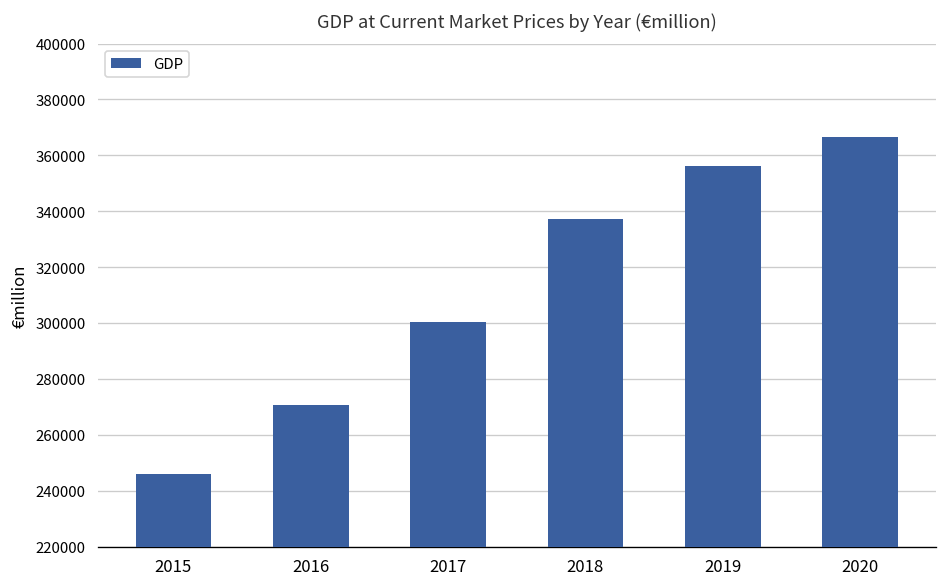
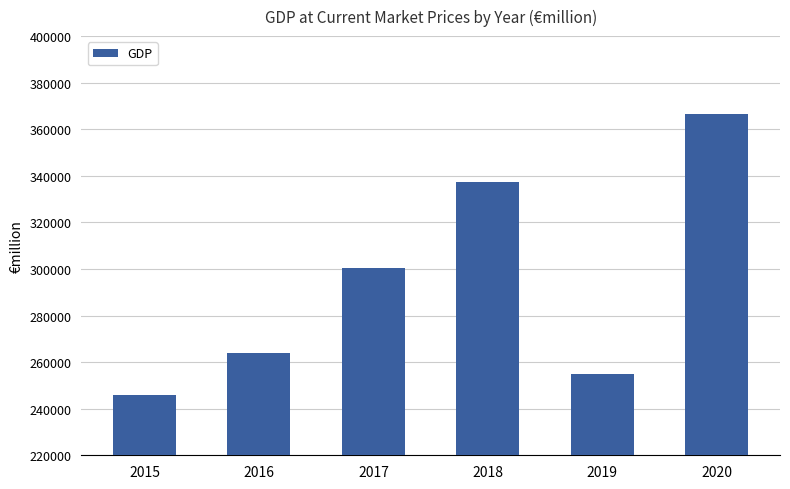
  {
    "2015": 246000,
-   "2016": 271000,
+   "2016": 264000,
    "2017": 300000,
    "2018": 337000,
-   "2019": 356000,
+   "2019": 255000,
    "2020": 367000
  }
